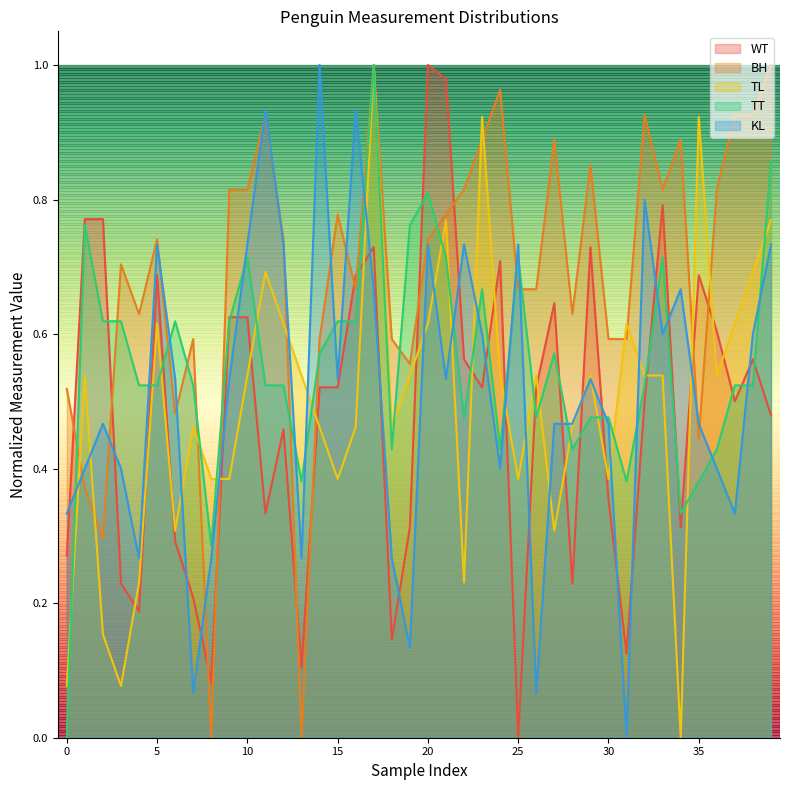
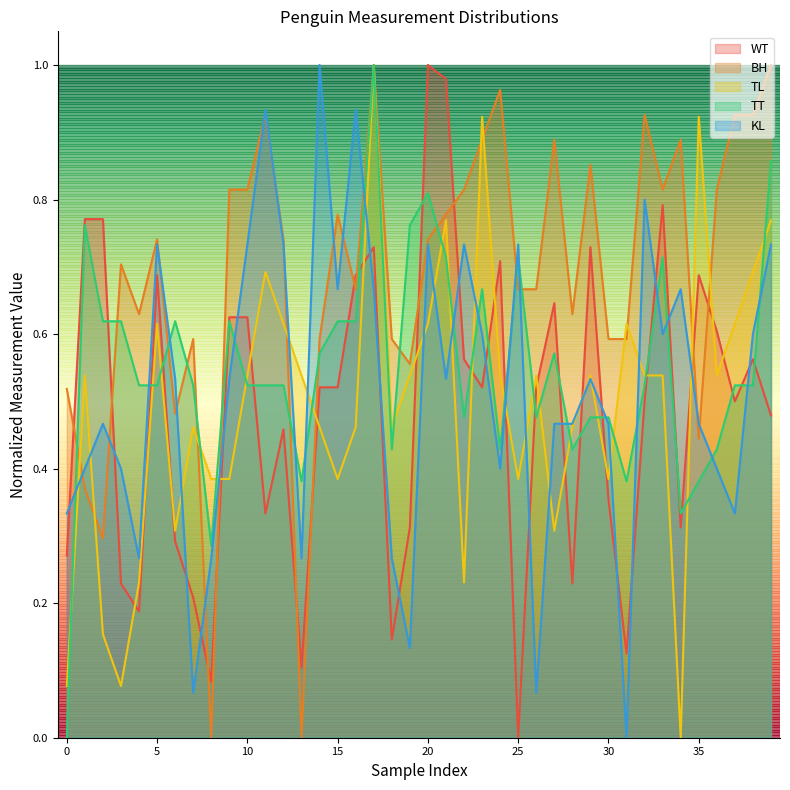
  {
    "TT": {
      "0": 0.00,
      "5": 0.52,
-     "10": 0.71,
+     "10": 0.52,
      "15": 0.62,
      "20": 0.81,
      "25": 0.71,
      "30": 0.48,
      "35": 0.38
    },
    "KL": {
      "0": 0.33,
      "5": 0.73,
      "10": 0.73,
-     "15": 0.53,
+     "15": 0.67,
      "20": 0.73,
      "25": 0.73,
      "30": 0.47,
      "35": 0.47
    }
  }
